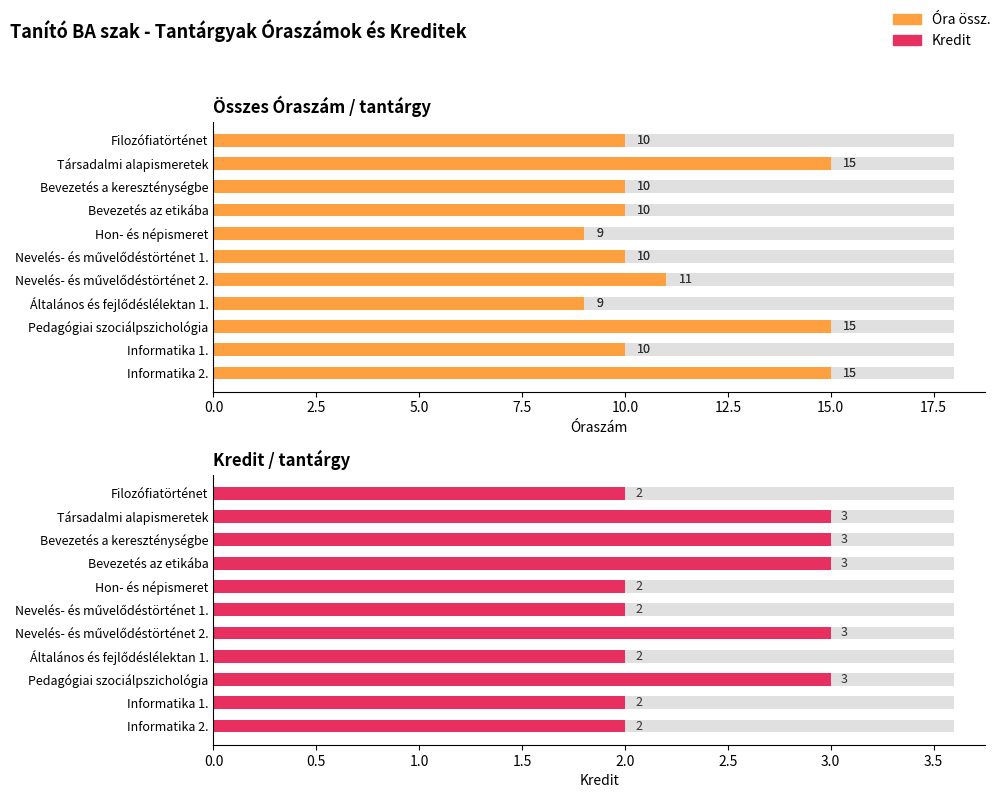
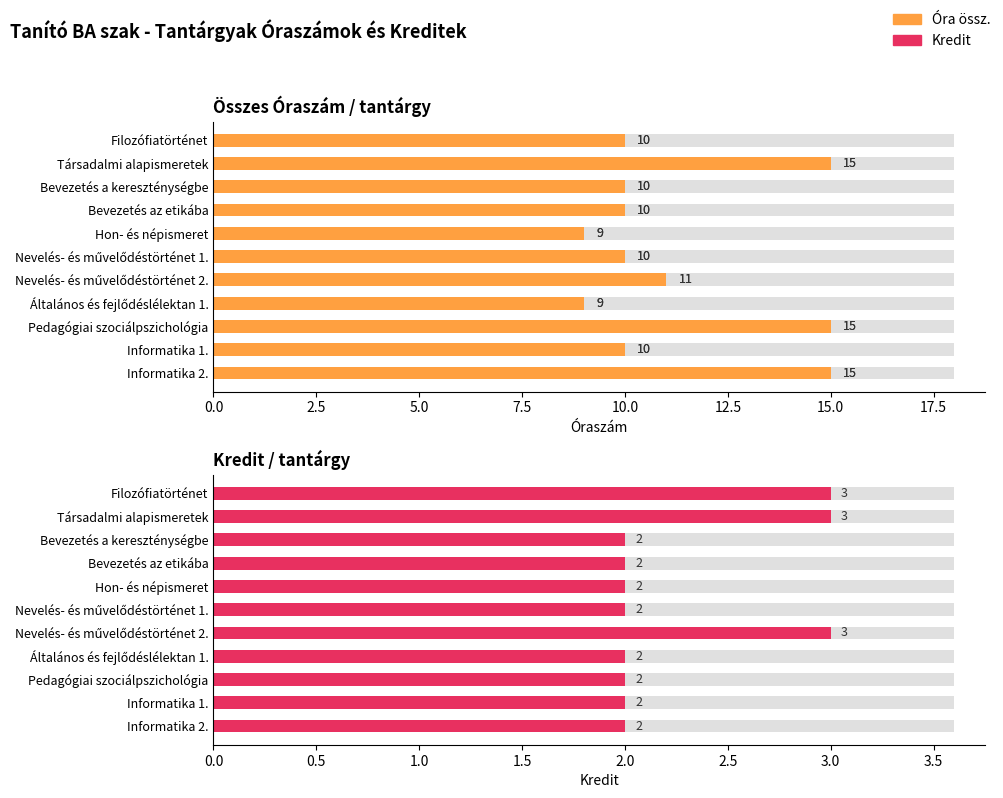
  {
    "Kredit / tantárgy": {
      "Kredit": {
-       "Filozófiatörténet": 2,
-       "Bevezetés a kereszténységbe": 3,
-       "Bevezetés az etikába": 3,
-       "Pedagógiai szociálpszichológia": 3
+       "Filozófiatörténet": 3,
+       "Bevezetés a kereszténységbe": 2,
+       "Bevezetés az etikába": 2,
+       "Pedagógiai szociálpszichológia": 2
      }
    }
  }
